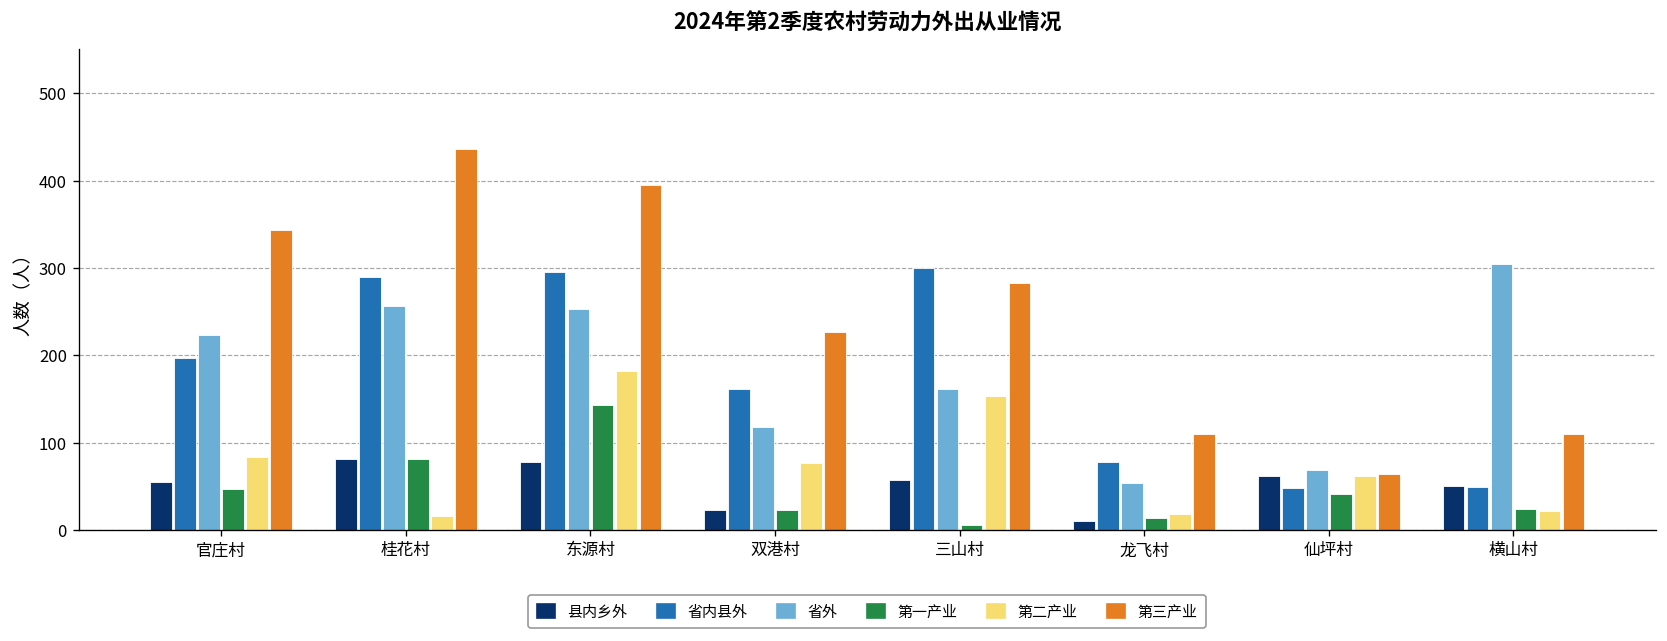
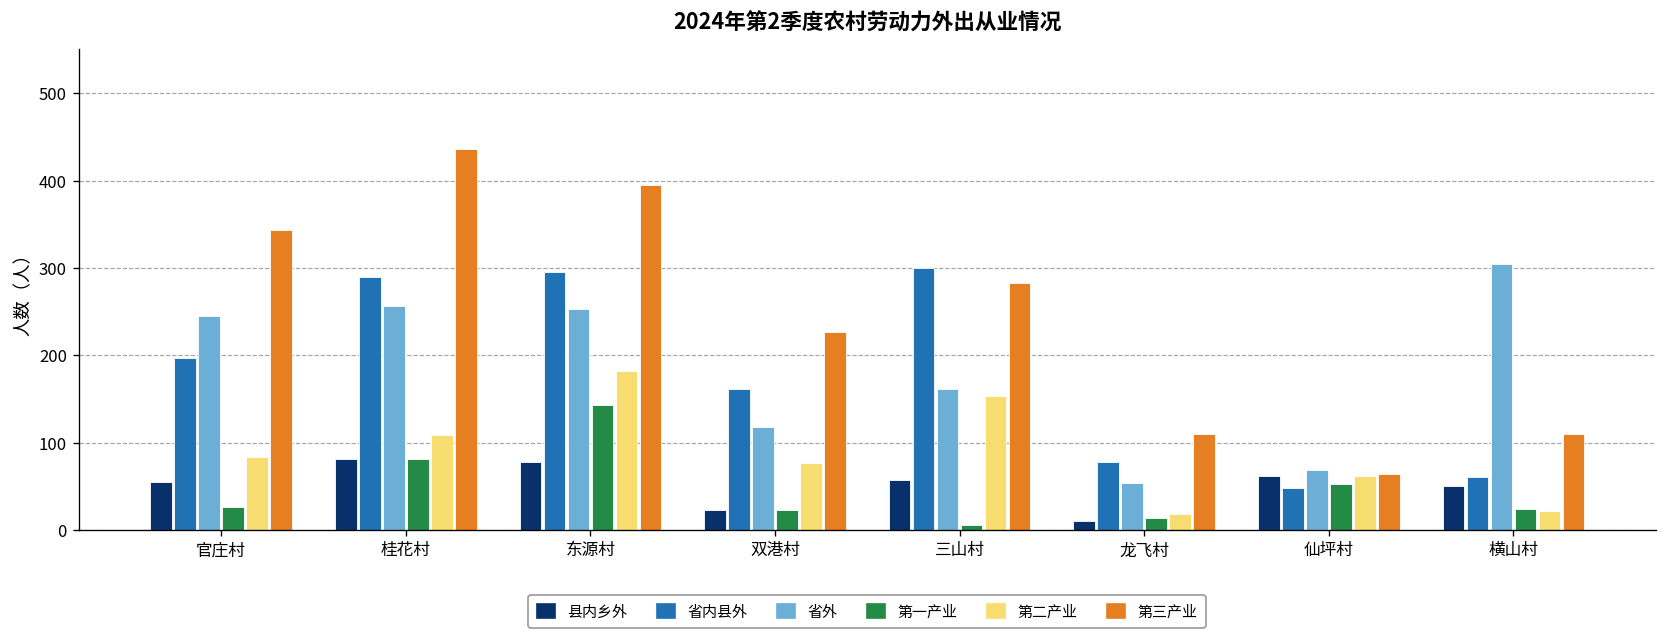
  {
    "县内乡外": {
      "官庄村": 60,
      "桂花村": 80,
      "东源村": 80,
      "双港村": 20,
      "三山村": 60,
      "龙飞村": 10,
      "仙坪村": 60,
      "横山村": 50
    },
    "省内县外": {
      "官庄村": 200,
      "桂花村": 290,
      "东源村": 300,
      "双港村": 160,
      "三山村": 300,
      "龙飞村": 80,
      "仙坪村": 50,
-     "横山村": 50
+     "横山村": 60
    },
    "省外": {
-     "官庄村": 220,
+     "官庄村": 250,
      "桂花村": 260,
      "东源村": 250,
      "双港村": 120,
      "三山村": 160,
      "龙飞村": 50,
      "仙坪村": 70,
      "横山村": 310
    },
    "第一产业": {
-     "官庄村": 50,
+     "官庄村": 30,
      "桂花村": 80,
      "东源村": 140,
      "双港村": 20,
      "三山村": 10,
      "龙飞村": 10,
-     "仙坪村": 40,
+     "仙坪村": 50,
      "横山村": 20
    },
    "第二产业": {
      "官庄村": 80,
-     "桂花村": 20,
+     "桂花村": 110,
      "东源村": 180,
      "双港村": 80,
      "三山村": 150,
      "龙飞村": 20,
      "仙坪村": 60,
      "横山村": 20
    },
    "第三产业": {
      "官庄村": 340,
      "桂花村": 440,
      "东源村": 400,
      "双港村": 230,
      "三山村": 280,
      "龙飞村": 110,
      "仙坪村": 60,
      "横山村": 110
    }
  }
